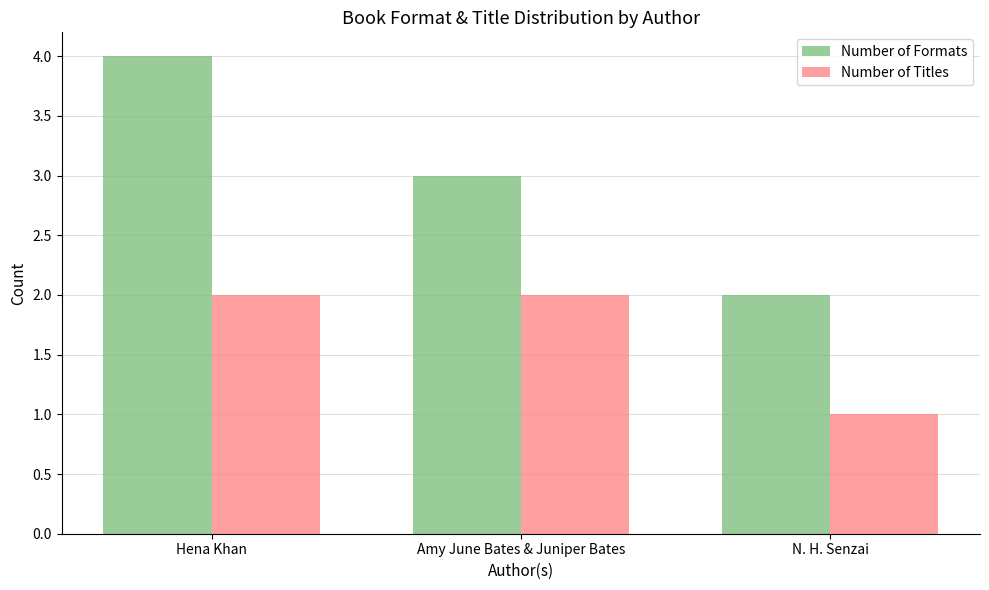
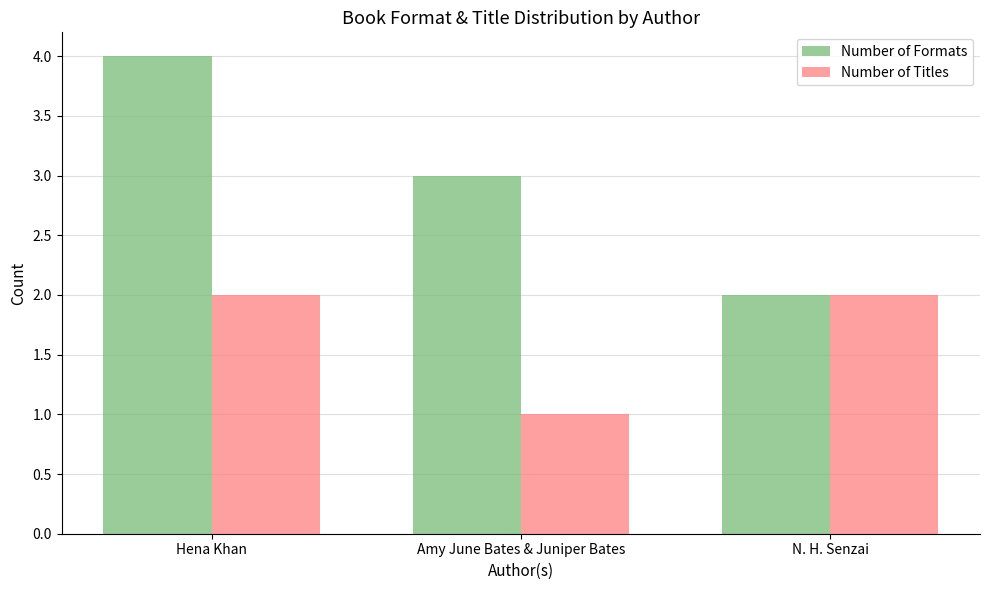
  {
    "Number of Formats": {
      "Hena Khan": 4,
      "Amy June Bates & Juniper Bates": 3,
      "N. H. Senzai": 2
    },
    "Number of Titles": {
      "Hena Khan": 2,
-     "Amy June Bates & Juniper Bates": 2,
-     "N. H. Senzai": 1
+     "Amy June Bates & Juniper Bates": 1,
+     "N. H. Senzai": 2
    }
  }
